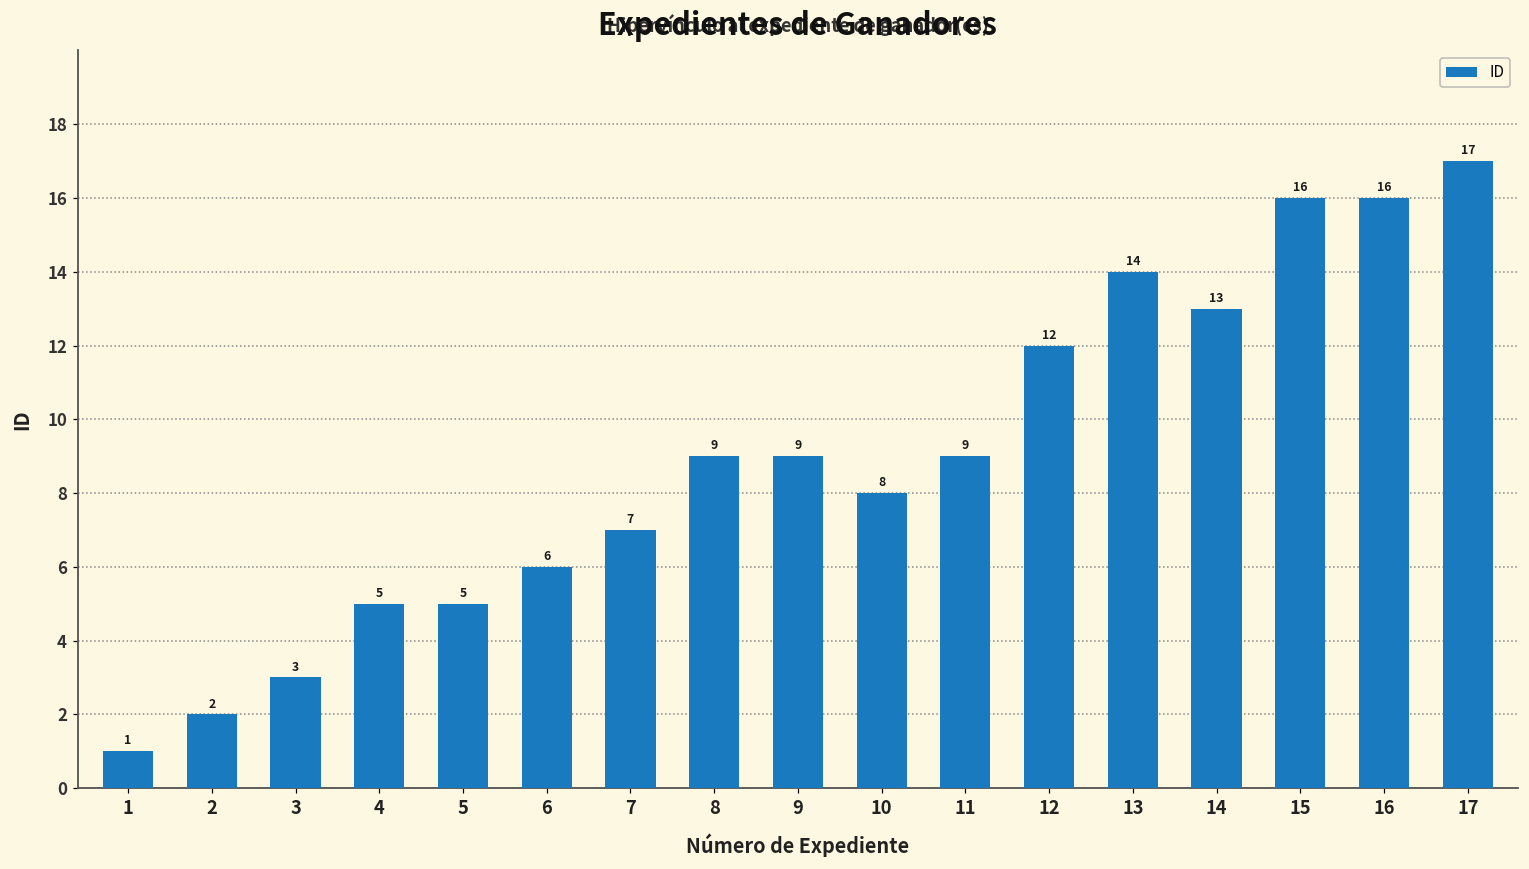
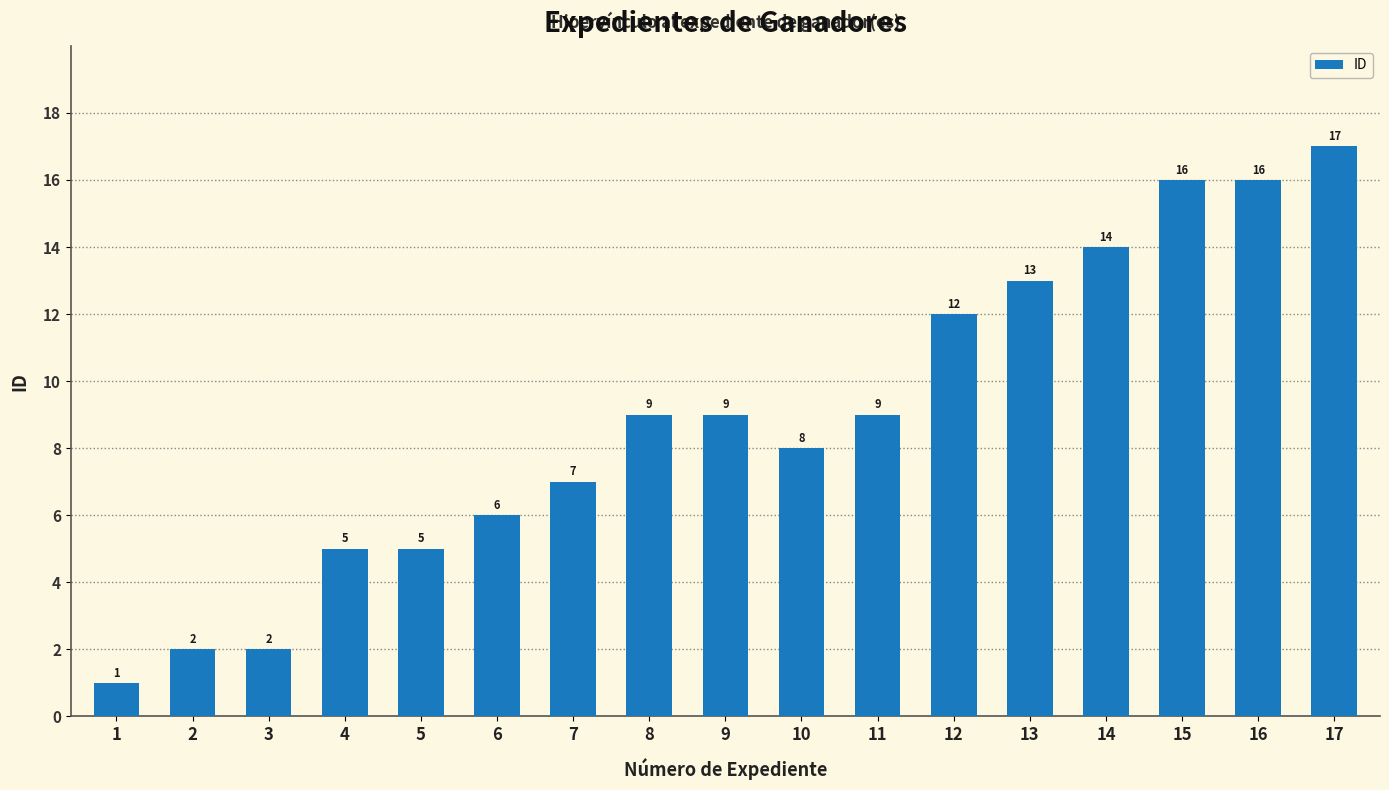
  {
    "1": 1,
    "2": 2,
-   "3": 3,
+   "3": 2,
    "4": 5,
    "5": 5,
    "6": 6,
    "7": 7,
    "8": 9,
    "9": 9,
    "10": 8,
    "11": 9,
    "12": 12,
-   "13": 14,
-   "14": 13,
+   "13": 13,
+   "14": 14,
    "15": 16,
    "16": 16,
    "17": 17
  }
